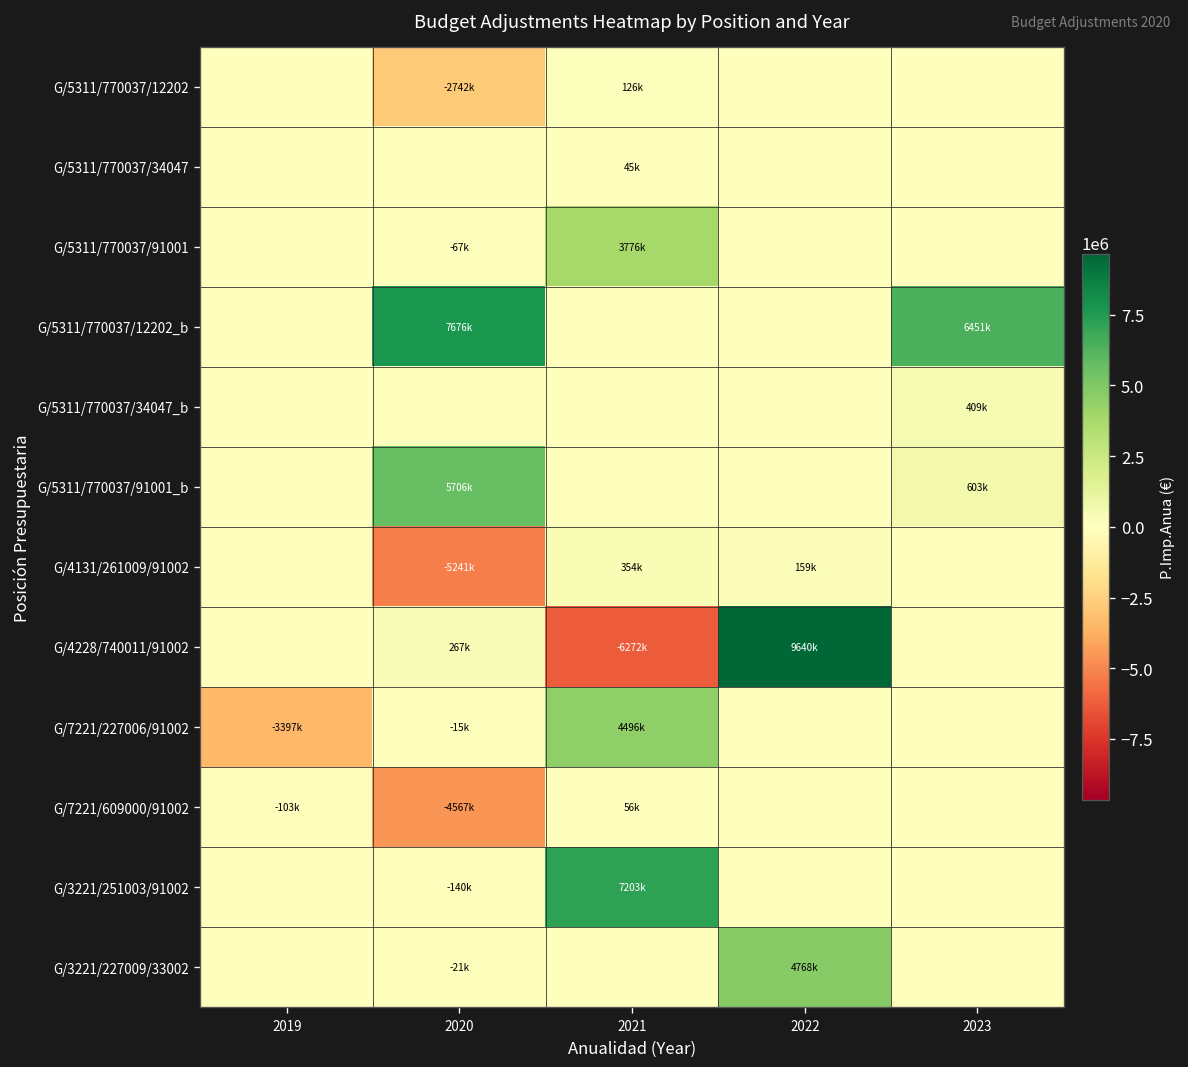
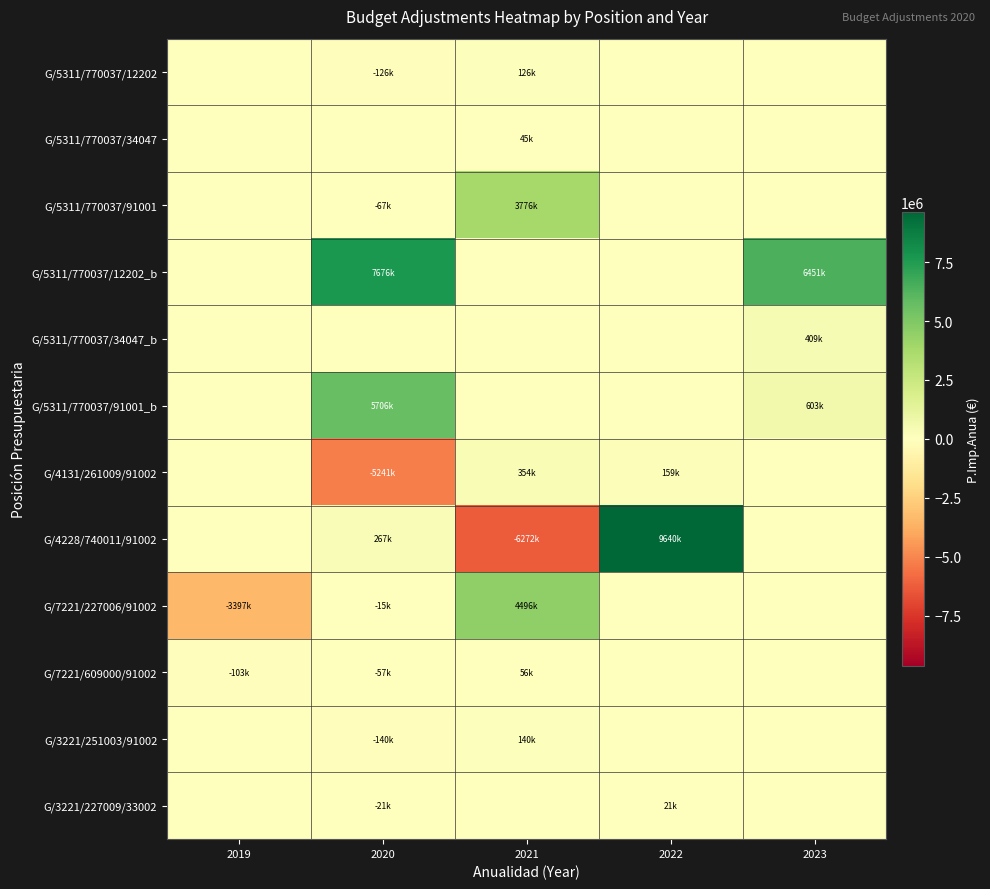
  {
    "G/5311/770037/12202": {
-     "2020": "-2742k",
+     "2020": "-126k",
      "2021": "126k"
    },
    "G/5311/770037/34047": {
      "2021": "45k"
    },
    "G/5311/770037/91001": {
      "2020": "-67k",
      "2021": "3776k"
    },
    "G/5311/770037/12202_b": {
      "2020": "7676k",
      "2023": "6451k"
    },
    "G/5311/770037/34047_b": {
      "2023": "409k"
    },
    "G/5311/770037/91001_b": {
      "2020": "5706k",
      "2023": "603k"
    },
    "G/4131/261009/91002": {
      "2020": "-5241k",
      "2021": "354k",
      "2022": "159k"
    },
    "G/4228/740011/91002": {
      "2020": "267k",
      "2021": "-6272k",
      "2022": "9640k"
    },
    "G/7221/227006/91002": {
      "2019": "-3397k",
      "2020": "-15k",
      "2021": "4496k"
    },
    "G/7221/609000/91002": {
      "2019": "-103k",
-     "2020": "-4567k",
+     "2020": "-57k",
      "2021": "56k"
    },
    "G/3221/251003/91002": {
      "2020": "-140k",
-     "2021": "7203k"
+     "2021": "140k"
    },
    "G/3221/227009/33002": {
      "2020": "-21k",
-     "2022": "4768k"
+     "2022": "21k"
    }
  }
